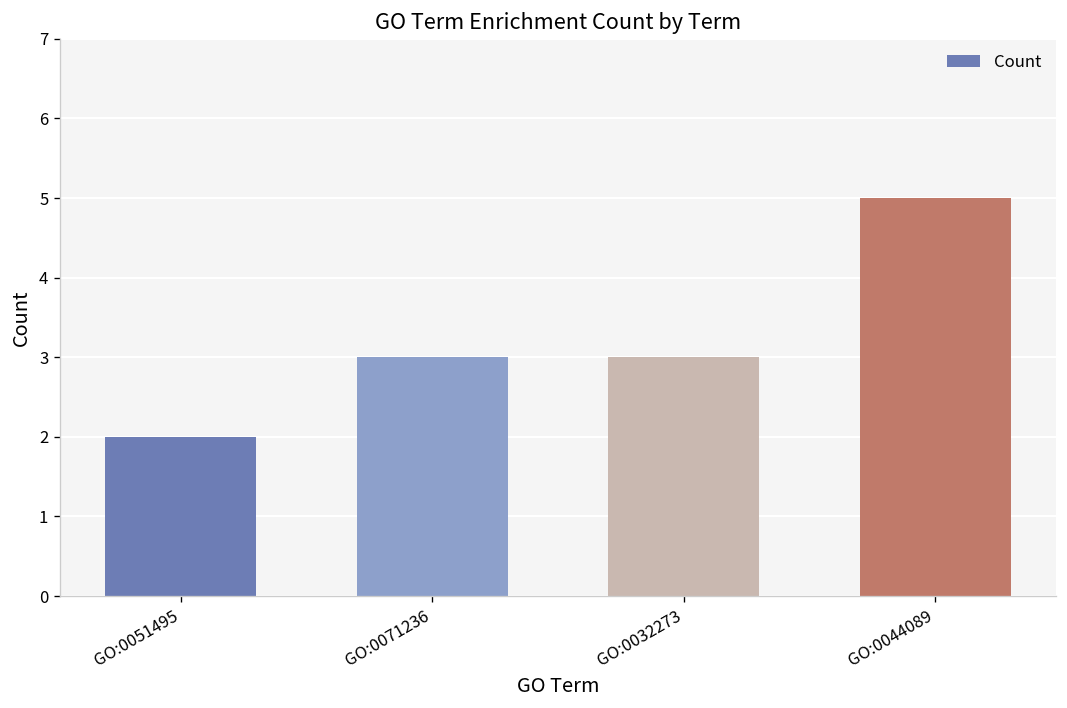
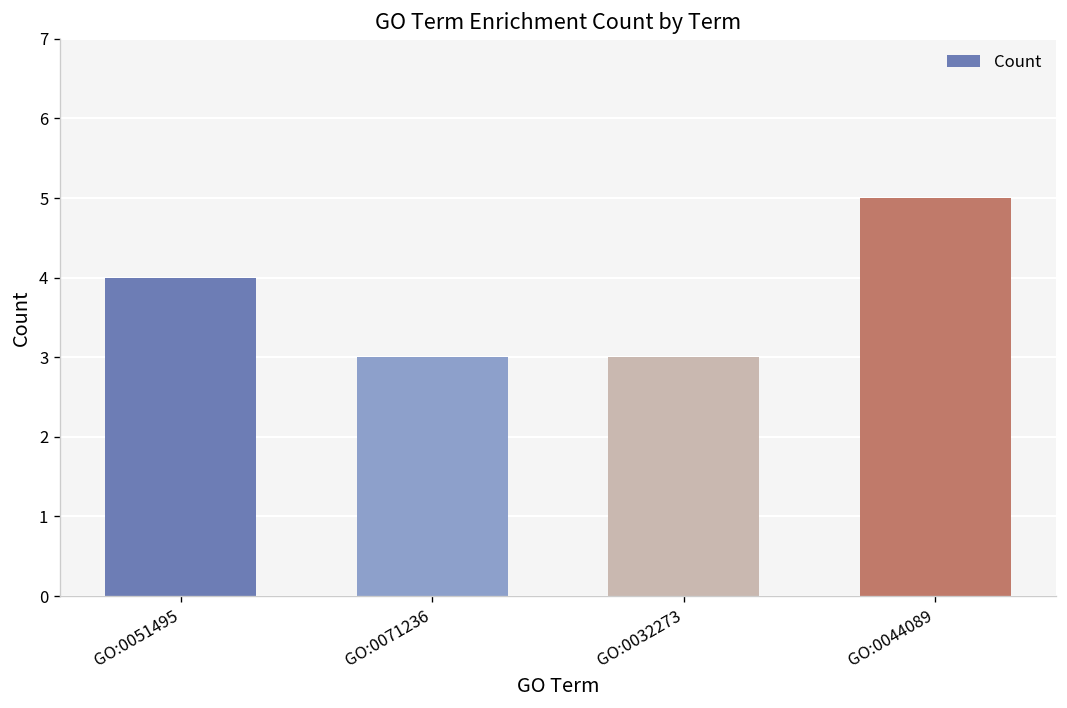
  {
-   "GO:0051495": 2,
+   "GO:0051495": 4,
    "GO:0071236": 3,
    "GO:0032273": 3,
    "GO:0044089": 5
  }
